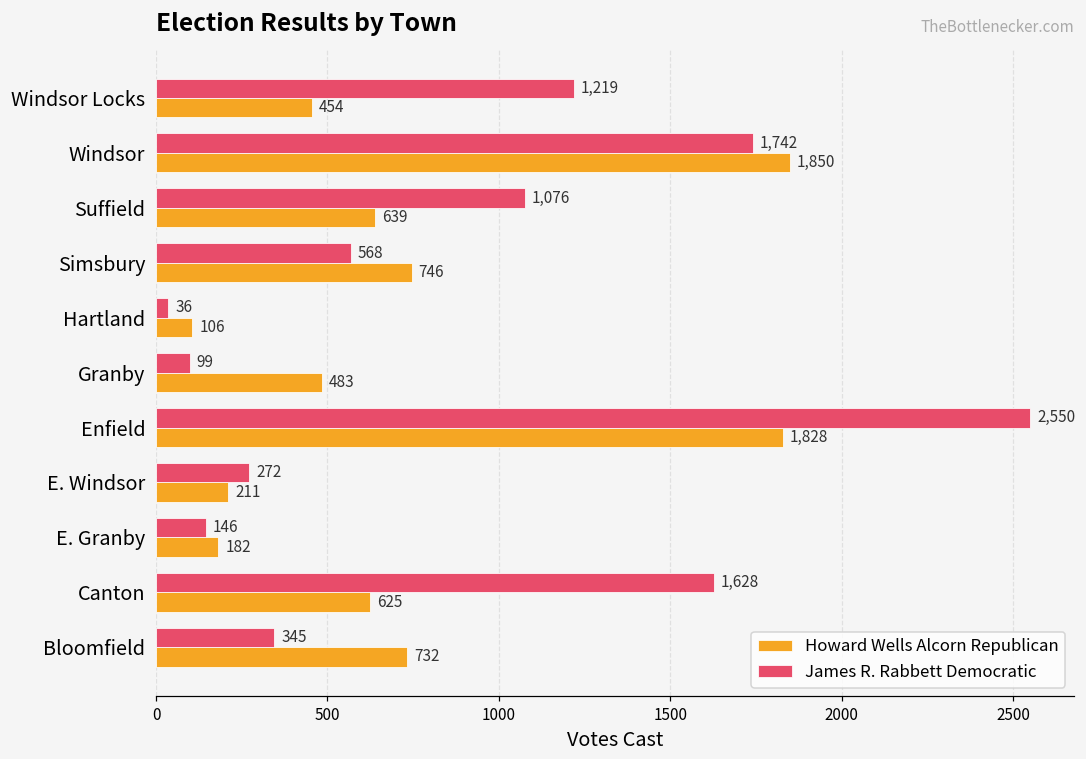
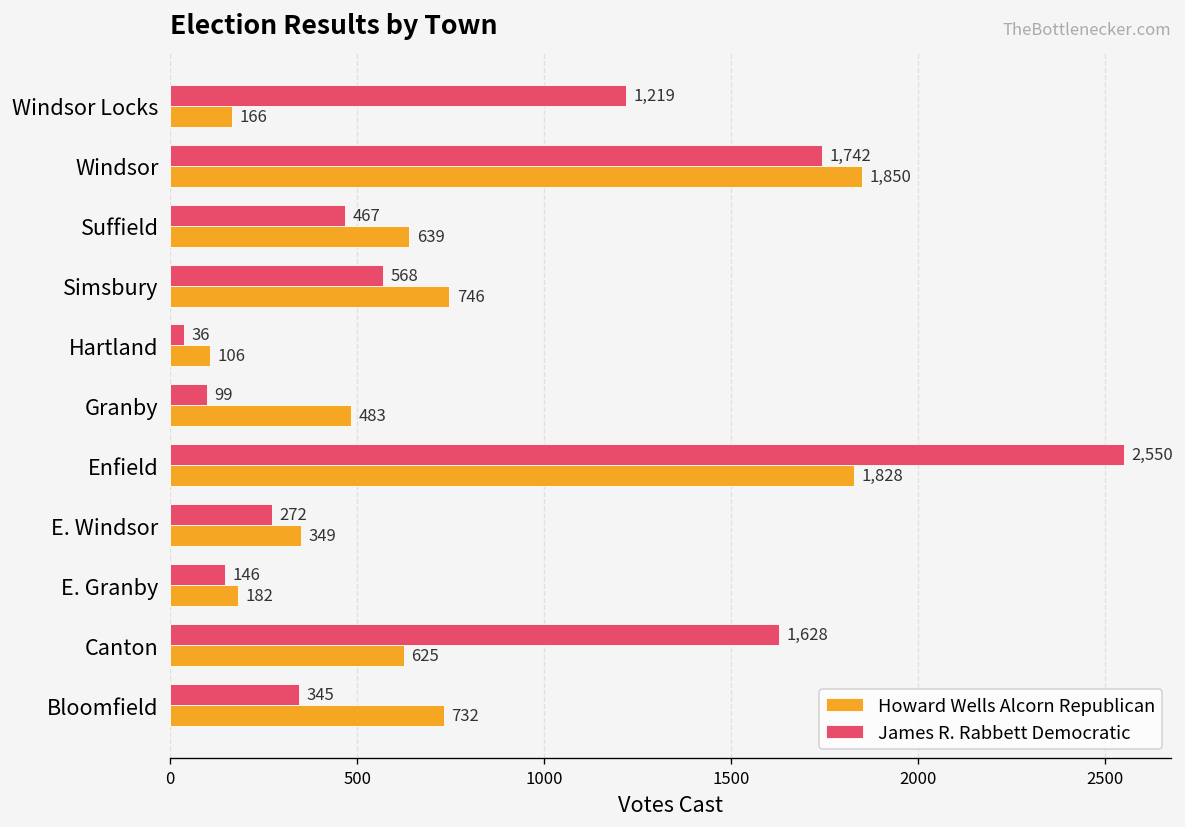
  {
    "Howard Wells Alcorn Republican": {
-     "Windsor Locks": "454",
+     "Windsor Locks": "166",
      "Windsor": "1,850",
      "Suffield": "639",
      "Simsbury": "746",
      "Hartland": "106",
      "Granby": "483",
      "Enfield": "1,828",
-     "E. Windsor": "211",
+     "E. Windsor": "349",
      "E. Granby": "182",
      "Canton": "625",
      "Bloomfield": "732"
    },
    "James R. Rabbett Democratic": {
      "Windsor Locks": "1,219",
      "Windsor": "1,742",
-     "Suffield": "1,076",
+     "Suffield": "467",
      "Simsbury": "568",
      "Hartland": "36",
      "Granby": "99",
      "Enfield": "2,550",
      "E. Windsor": "272",
      "E. Granby": "146",
      "Canton": "1,628",
      "Bloomfield": "345"
    }
  }
